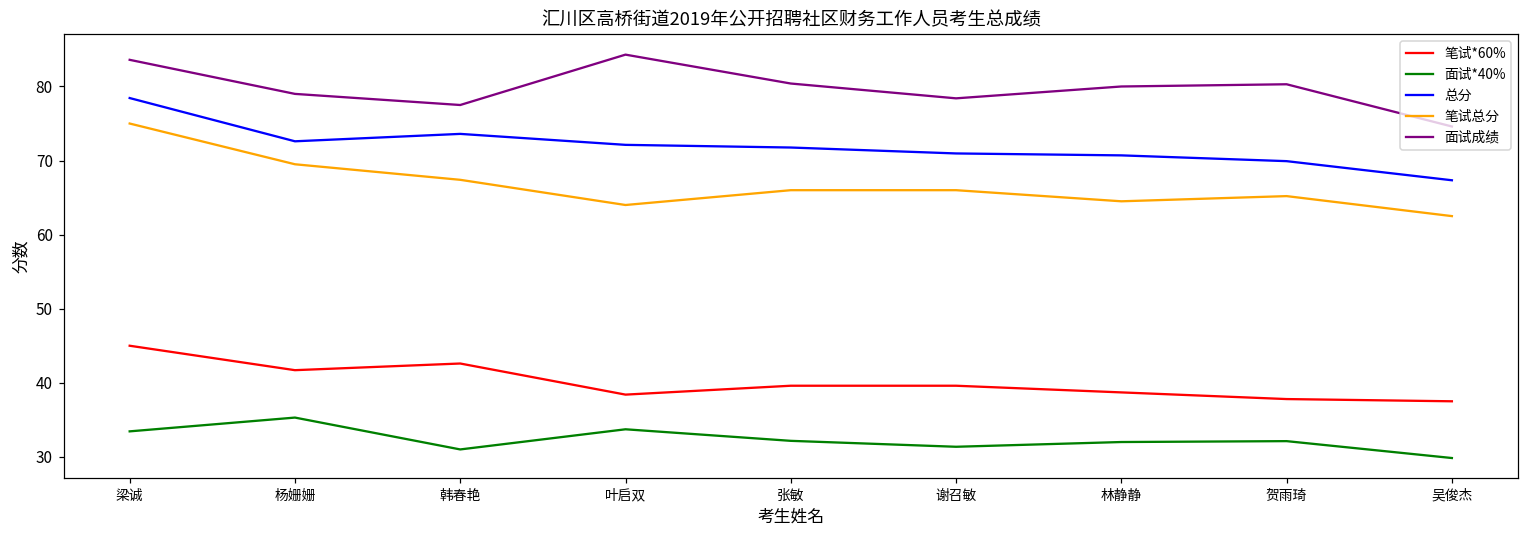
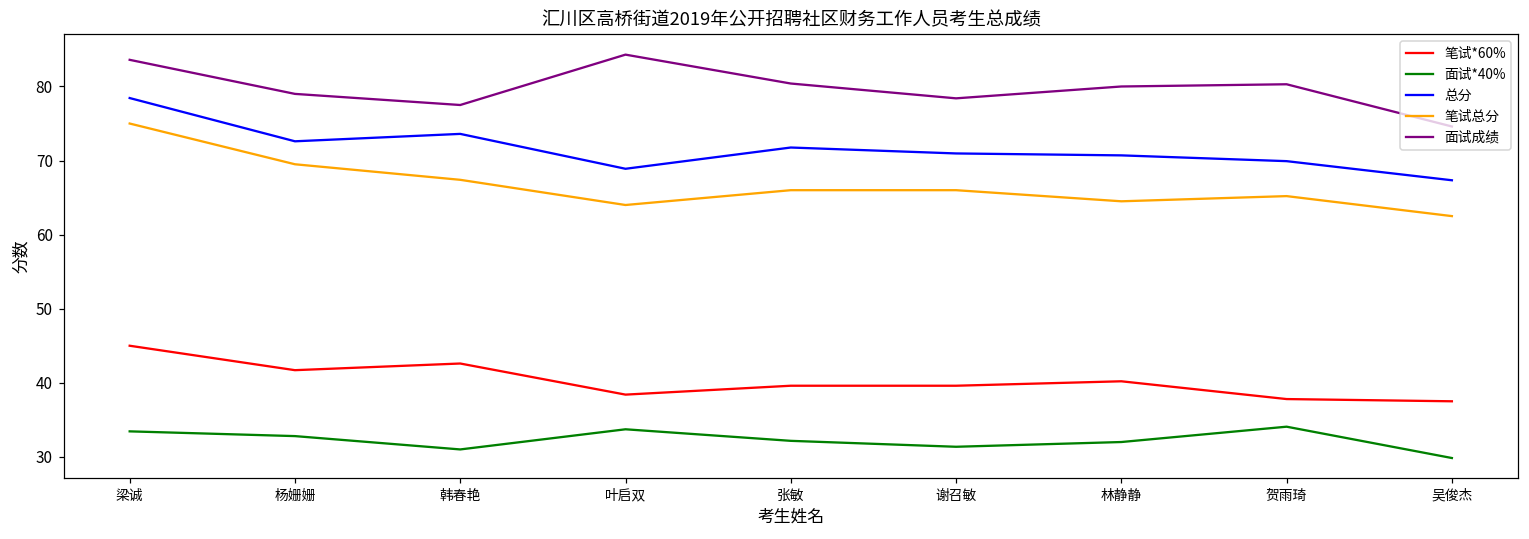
  {
    "笔试*60%": {
      "梁诚": 45,
      "杨姗姗": 42,
      "韩春艳": 43,
      "叶启双": 38,
      "张敏": 40,
      "谢召敏": 40,
-     "林静静": 39,
+     "林静静": 40,
      "贺雨琦": 38,
      "吴俊杰": 38
    },
    "面试*40%": {
      "梁诚": 33,
-     "杨姗姗": 35,
+     "杨姗姗": 33,
      "韩春艳": 31,
      "叶启双": 34,
      "张敏": 32,
      "谢召敏": 31,
      "林静静": 32,
-     "贺雨琦": 32,
+     "贺雨琦": 34,
      "吴俊杰": 30
    },
    "总分": {
      "梁诚": 78,
      "杨姗姗": 73,
      "韩春艳": 74,
-     "叶启双": 72,
+     "叶启双": 69,
      "张敏": 72,
      "谢召敏": 71,
      "林静静": 71,
      "贺雨琦": 70,
      "吴俊杰": 67
    },
    "笔试总分": {
      "梁诚": 75,
      "杨姗姗": 70,
      "韩春艳": 67,
      "叶启双": 64,
      "张敏": 66,
      "谢召敏": 66,
      "林静静": 65,
      "贺雨琦": 65,
      "吴俊杰": 63
    },
    "面试成绩": {
      "梁诚": 84,
      "杨姗姗": 79,
      "韩春艳": 78,
      "叶启双": 84,
      "张敏": 80,
      "谢召敏": 78,
      "林静静": 80,
      "贺雨琦": 80
    }
  }
